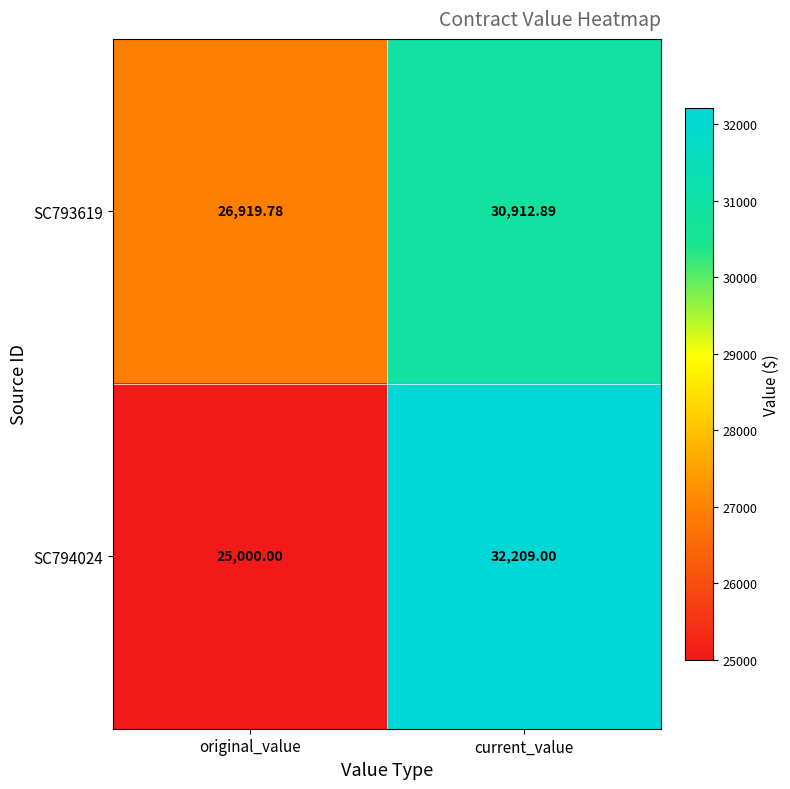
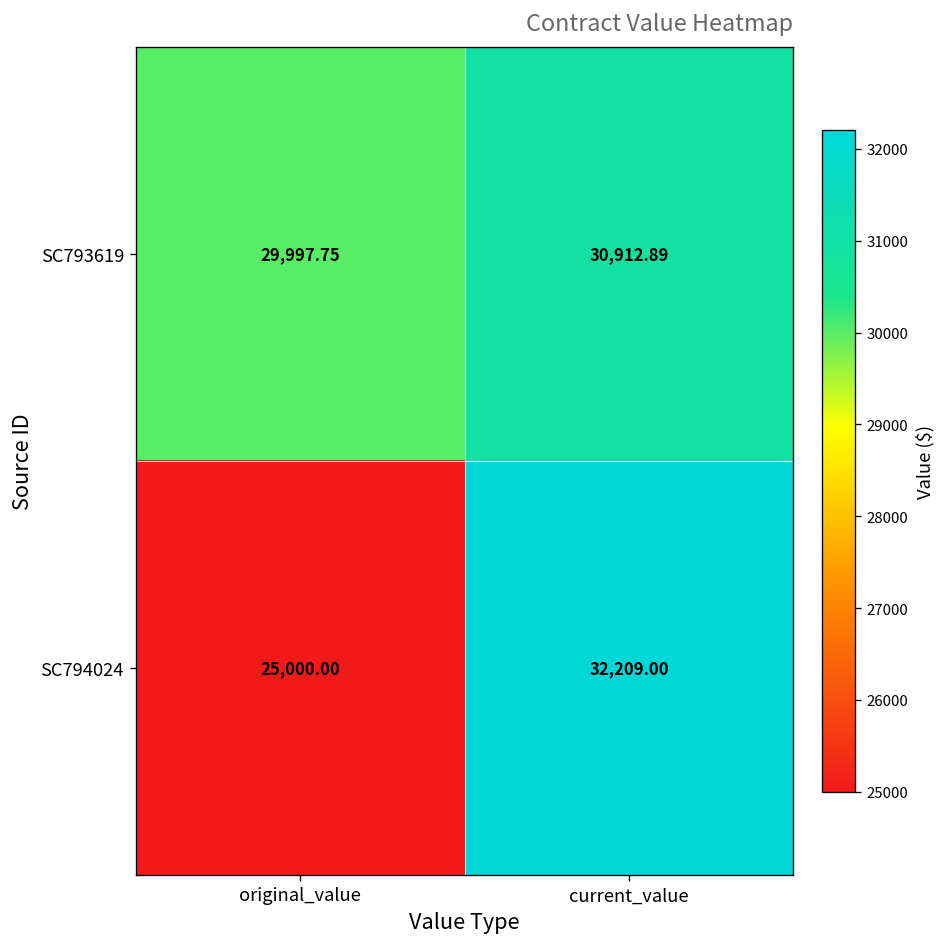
  {
    "SC793619": {
-     "original_value": "26,919.78",
+     "original_value": "29,997.75",
      "current_value": "30,912.89"
    },
    "SC794024": {
      "original_value": "25,000.00",
      "current_value": "32,209.00"
    }
  }
